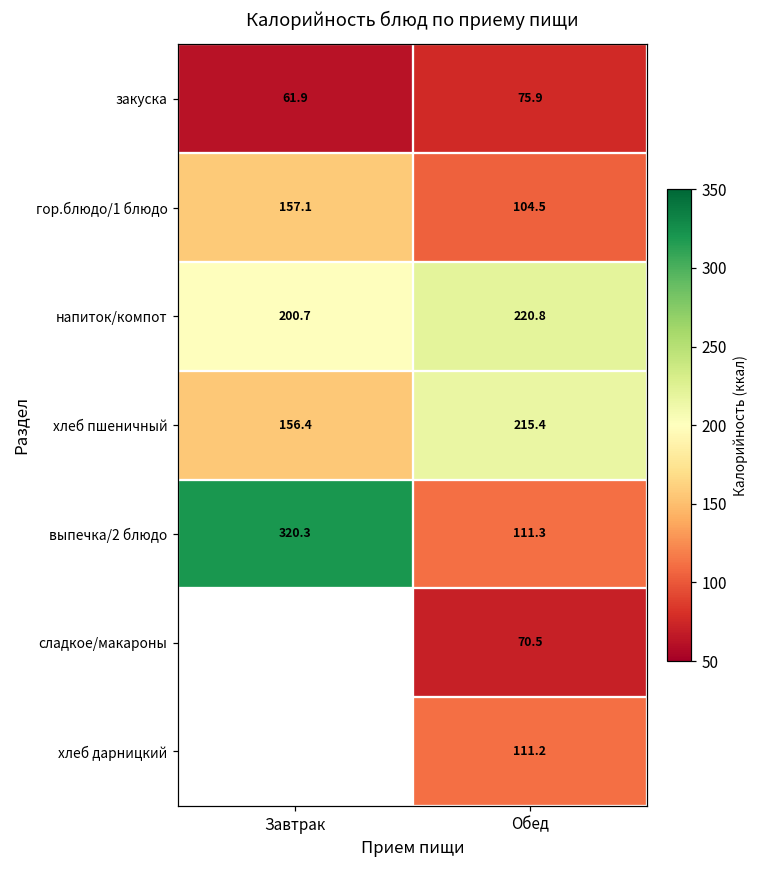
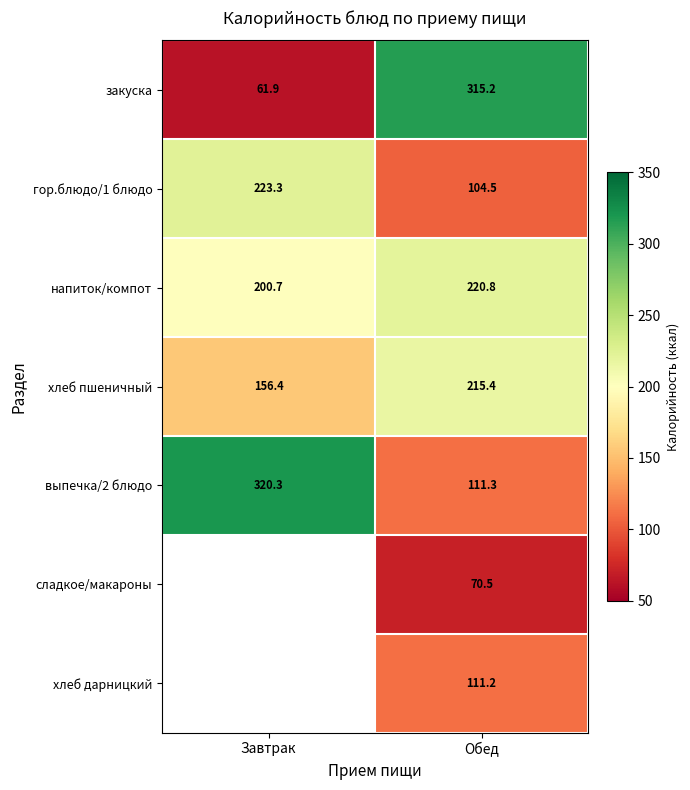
  {
    "закуска": {
      "Завтрак": 61.9,
-     "Обед": 75.9
+     "Обед": 315.2
    },
    "гор.блюдо/1 блюдо": {
-     "Завтрак": 157.1,
+     "Завтрак": 223.3,
      "Обед": 104.5
    },
    "напиток/компот": {
      "Завтрак": 200.7,
      "Обед": 220.8
    },
    "хлеб пшеничный": {
      "Завтрак": 156.4,
      "Обед": 215.4
    },
    "выпечка/2 блюдо": {
      "Завтрак": 320.3,
      "Обед": 111.3
    },
    "сладкое/макароны": {
      "Обед": 70.5
    },
    "хлеб дарницкий": {
      "Обед": 111.2
    }
  }
